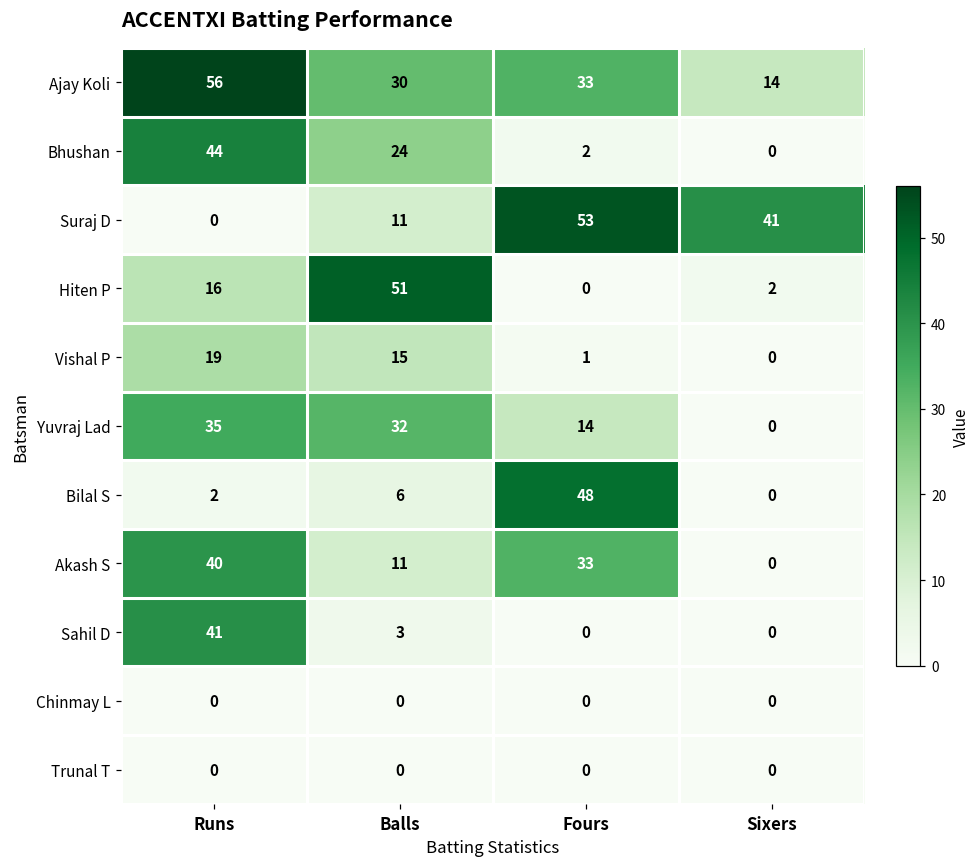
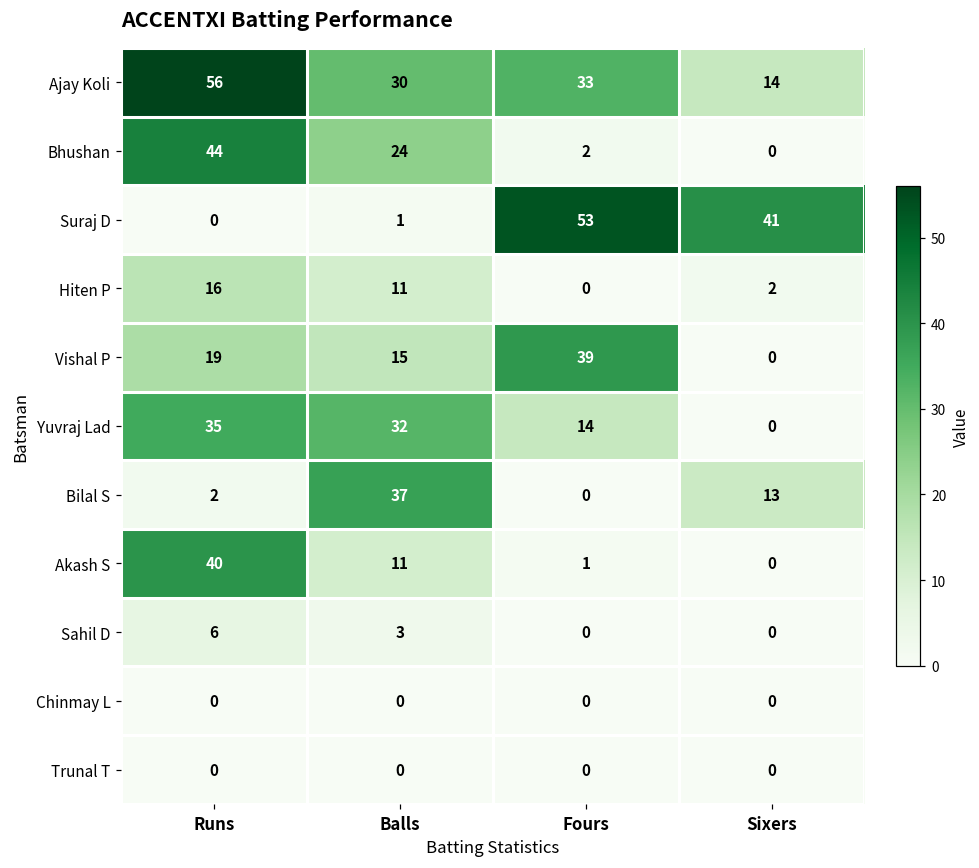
  {
    "Ajay Koli": {
      "Runs": 56,
      "Balls": 30,
      "Fours": 33,
      "Sixers": 14
    },
    "Bhushan": {
      "Runs": 44,
      "Balls": 24,
      "Fours": 2,
      "Sixers": 0
    },
    "Suraj D": {
      "Runs": 0,
-     "Balls": 11,
+     "Balls": 1,
      "Fours": 53,
      "Sixers": 41
    },
    "Hiten P": {
      "Runs": 16,
-     "Balls": 51,
+     "Balls": 11,
      "Fours": 0,
      "Sixers": 2
    },
    "Vishal P": {
      "Runs": 19,
      "Balls": 15,
-     "Fours": 1,
+     "Fours": 39,
      "Sixers": 0
    },
    "Yuvraj Lad": {
      "Runs": 35,
      "Balls": 32,
      "Fours": 14,
      "Sixers": 0
    },
    "Bilal S": {
      "Runs": 2,
-     "Balls": 6,
-     "Fours": 48,
-     "Sixers": 0
+     "Balls": 37,
+     "Fours": 0,
+     "Sixers": 13
    },
    "Akash S": {
      "Runs": 40,
      "Balls": 11,
-     "Fours": 33,
+     "Fours": 1,
      "Sixers": 0
    },
    "Sahil D": {
-     "Runs": 41,
+     "Runs": 6,
      "Balls": 3,
      "Fours": 0,
      "Sixers": 0
    },
    "Chinmay L": {
      "Runs": 0,
      "Balls": 0,
      "Fours": 0,
      "Sixers": 0
    },
    "Trunal T": {
      "Runs": 0,
      "Balls": 0,
      "Fours": 0,
      "Sixers": 0
    }
  }
